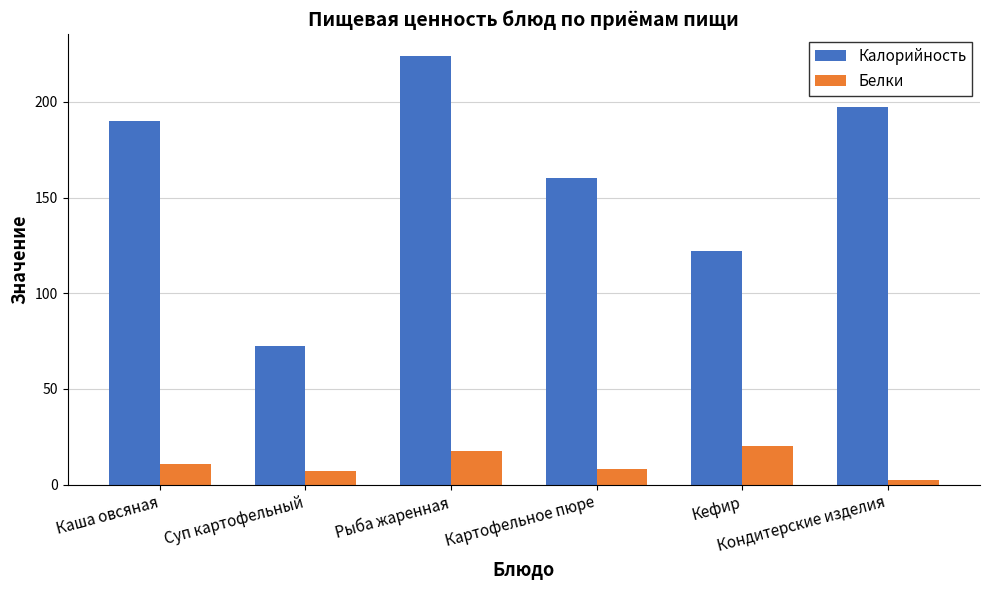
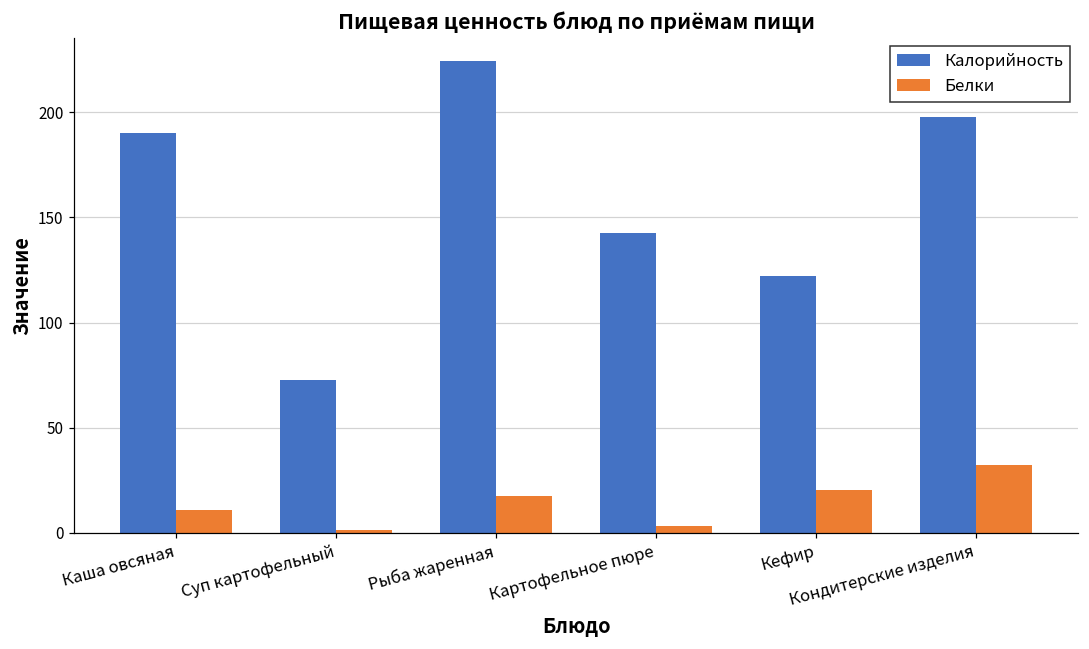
  {
    "Калорийность": {
      "Каша овсяная": 190,
      "Суп картофельный": 73,
      "Рыба жаренная": 224,
-     "Картофельное пюре": 160,
+     "Картофельное пюре": 142,
      "Кефир": 122,
      "Кондитерские изделия": 198
    },
    "Белки": {
      "Каша овсяная": 11,
-     "Суп картофельный": 7,
+     "Суп картофельный": 2,
      "Рыба жаренная": 18,
-     "Картофельное пюре": 8,
+     "Картофельное пюре": 3,
      "Кефир": 20,
-     "Кондитерские изделия": 3
+     "Кондитерские изделия": 32
    }
  }
